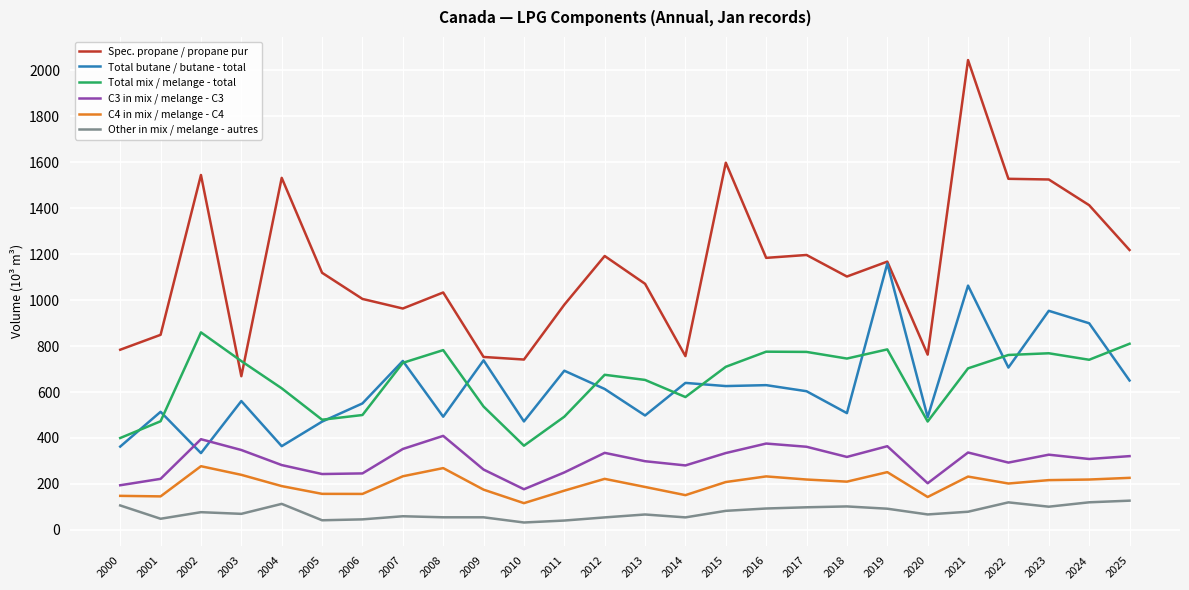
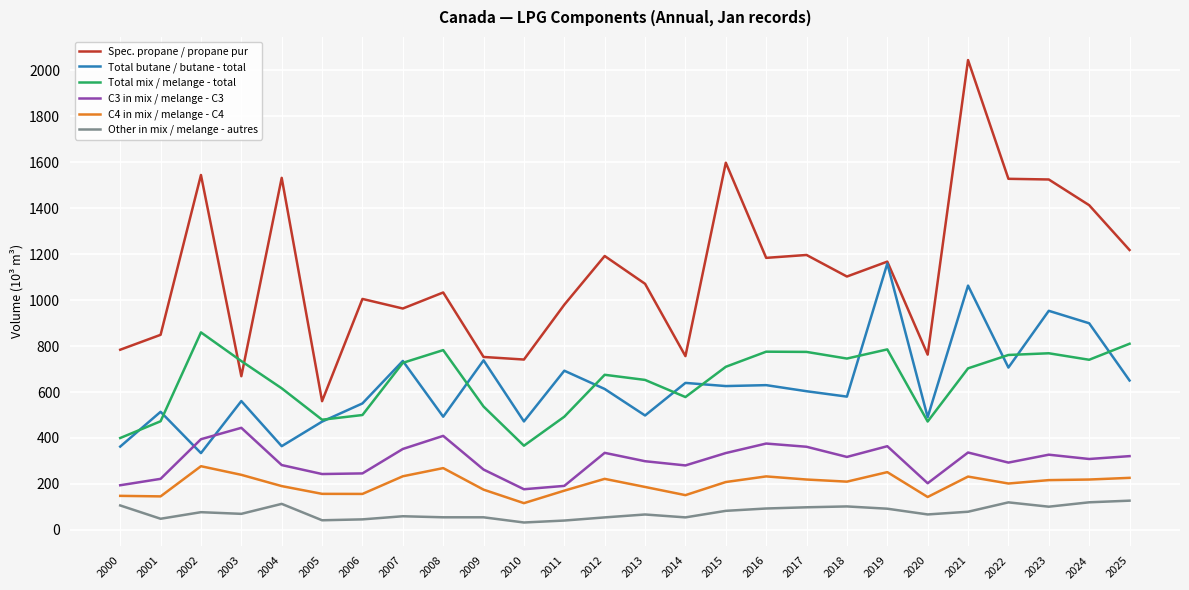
  {
    "Spec. propane / propane pur": {
      "2000": 780,
      "2001": 850,
      "2002": 1540,
      "2003": 670,
      "2004": 1530,
-     "2005": 1120,
+     "2005": 560,
      "2006": 1010,
      "2007": 960,
      "2008": 1030,
      "2009": 750,
      "2010": 740,
      "2011": 980,
      "2012": 1190,
      "2013": 1070,
      "2014": 760,
      "2015": 1600,
      "2016": 1180,
      "2017": 1200,
      "2018": 1100,
      "2020": 760,
      "2021": 2040,
      "2022": 1530,
      "2023": 1530,
      "2024": 1410,
      "2025": 1220
    },
    "Total butane / butane - total": {
      "2000": 360,
      "2001": 510,
      "2002": 330,
      "2003": 560,
      "2004": 360,
      "2006": 550,
      "2008": 490,
      "2009": 740,
      "2010": 470,
      "2011": 690,
      "2012": 610,
      "2013": 500,
      "2014": 640,
      "2015": 630,
      "2016": 630,
      "2017": 600,
-     "2018": 510,
+     "2018": 580,
      "2020": 490,
      "2021": 1060,
      "2022": 710,
      "2023": 950,
      "2024": 900,
      "2025": 650
    },
    "Total mix / melange - total": {
      "2000": 400,
      "2001": 470,
      "2002": 860,
      "2003": 730,
      "2004": 620,
      "2006": 500,
      "2008": 780,
      "2009": 540,
      "2010": 370,
      "2011": 490,
      "2012": 670,
      "2013": 650,
      "2014": 580,
      "2015": 710,
      "2016": 780,
      "2017": 770,
      "2018": 750,
      "2019": 790,
      "2020": 470,
      "2021": 700,
      "2022": 760,
      "2023": 770,
      "2024": 740,
      "2025": 810
    },
    "C3 in mix / melange - C3": {
      "2000": 190,
      "2001": 220,
      "2002": 390,
-     "2003": 350,
+     "2003": 440,
      "2004": 280,
      "2005": 240,
      "2006": 250,
      "2007": 350,
      "2008": 410,
      "2009": 260,
      "2010": 180,
-     "2011": 250,
+     "2011": 190,
      "2012": 340,
      "2013": 300,
      "2014": 280,
      "2015": 330,
      "2016": 380,
      "2017": 360,
      "2018": 320,
      "2019": 360,
      "2020": 200,
      "2021": 340,
      "2022": 290,
      "2023": 330,
      "2024": 310,
      "2025": 320
    },
    "C4 in mix / melange - C4": {
      "2000": 150,
      "2001": 150,
      "2002": 280,
      "2003": 240,
      "2004": 190,
      "2005": 160,
      "2006": 160,
      "2007": 230,
      "2008": 270,
      "2009": 180,
      "2010": 120,
      "2011": 170,
      "2012": 220,
      "2013": 190,
      "2014": 150,
      "2015": 210,
      "2016": 230,
      "2017": 220,
      "2018": 210,
      "2019": 250,
      "2020": 140,
      "2021": 230,
      "2022": 200,
      "2023": 220,
      "2024": 220,
      "2025": 230
    },
    "Other in mix / melange - autres": {
      "2000": 110,
      "2001": 50,
      "2002": 80,
      "2003": 70,
      "2004": 110,
      "2005": 40,
      "2006": 50,
      "2007": 60,
      "2008": 50,
      "2009": 50,
      "2010": 30,
      "2011": 40,
      "2012": 50,
      "2013": 70,
      "2014": 50,
      "2015": 80,
      "2016": 90,
      "2017": 100,
      "2018": 100,
      "2019": 90,
      "2020": 70,
      "2021": 80,
      "2022": 120,
      "2023": 100,
      "2024": 120,
      "2025": 130
    }
  }
